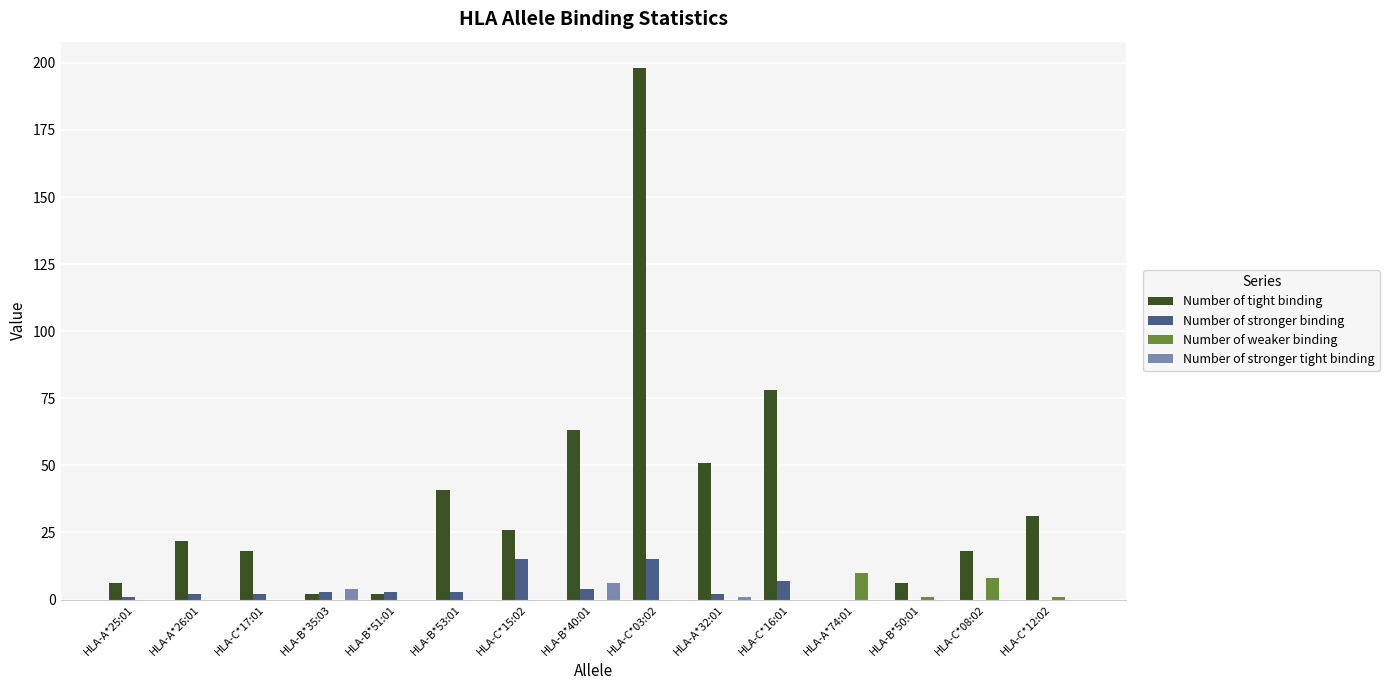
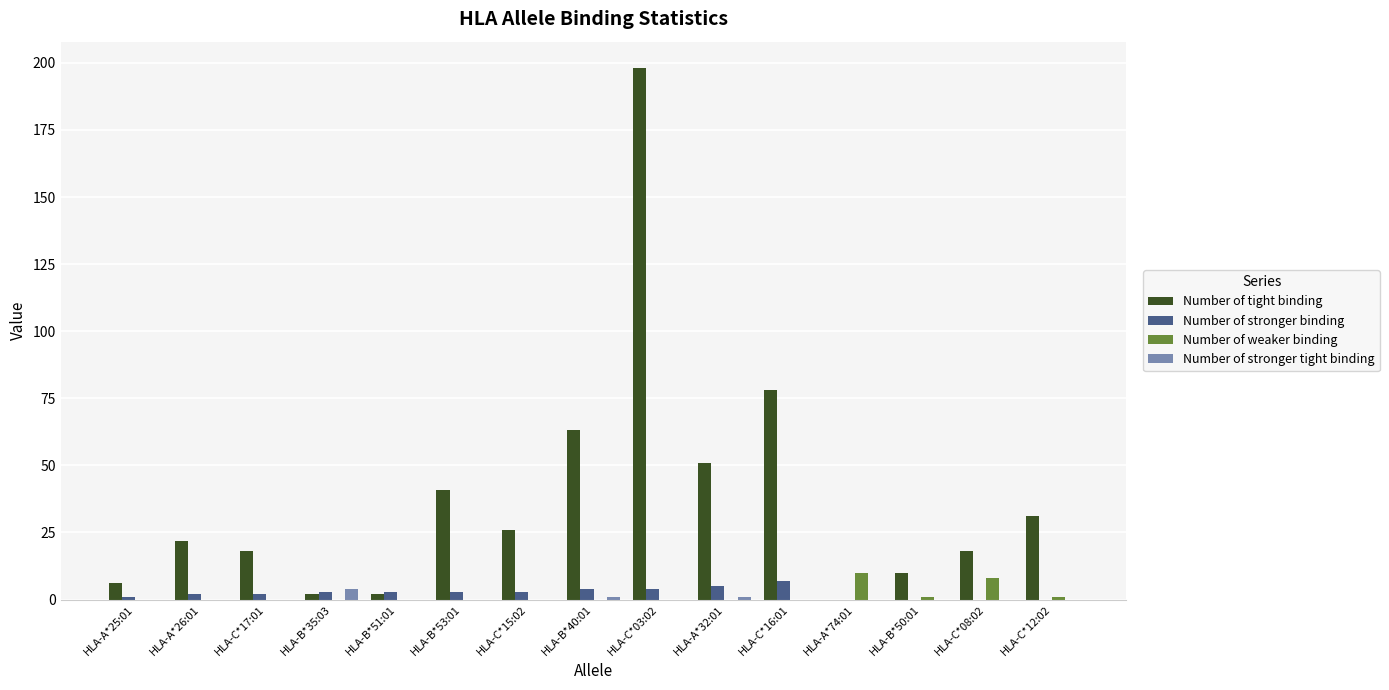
  {
    "Number of tight binding": {
      "HLA-A*25:01": 6,
      "HLA-A*26:01": 22,
      "HLA-C*17:01": 18,
      "HLA-B*35:03": 2,
      "HLA-B*51:01": 2,
      "HLA-B*53:01": 41,
      "HLA-C*15:02": 26,
      "HLA-B*40:01": 63,
      "HLA-C*03:02": 198,
      "HLA-A*32:01": 51,
      "HLA-C*16:01": 78,
      "HLA-A*74:01": 0,
-     "HLA-B*50:01": 6,
+     "HLA-B*50:01": 10,
      "HLA-C*08:02": 18,
      "HLA-C*12:02": 31
    },
    "Number of stronger binding": {
      "HLA-A*25:01": 1,
      "HLA-A*26:01": 2,
      "HLA-C*17:01": 2,
      "HLA-B*35:03": 3,
      "HLA-B*51:01": 3,
      "HLA-B*53:01": 3,
-     "HLA-C*15:02": 15,
+     "HLA-C*15:02": 3,
      "HLA-B*40:01": 4,
-     "HLA-C*03:02": 15,
-     "HLA-A*32:01": 2,
+     "HLA-C*03:02": 4,
+     "HLA-A*32:01": 5,
      "HLA-C*16:01": 7,
      "HLA-A*74:01": 0,
      "HLA-B*50:01": 0,
      "HLA-C*08:02": 0,
      "HLA-C*12:02": 0
    },
    "Number of weaker binding": {
      "HLA-A*25:01": 0,
      "HLA-A*26:01": 0,
      "HLA-C*17:01": 0,
      "HLA-B*35:03": 0,
      "HLA-B*51:01": 0,
      "HLA-B*53:01": 0,
      "HLA-C*15:02": 0,
      "HLA-B*40:01": 0,
      "HLA-C*03:02": 0,
      "HLA-A*32:01": 0,
      "HLA-C*16:01": 0,
      "HLA-A*74:01": 10,
      "HLA-B*50:01": 1,
      "HLA-C*08:02": 8,
      "HLA-C*12:02": 1
    },
    "Number of stronger tight binding": {
      "HLA-A*25:01": 0,
      "HLA-A*26:01": 0,
      "HLA-C*17:01": 0,
      "HLA-B*35:03": 4,
      "HLA-B*51:01": 0,
      "HLA-B*53:01": 0,
      "HLA-C*15:02": 0,
-     "HLA-B*40:01": 6,
+     "HLA-B*40:01": 1,
      "HLA-C*03:02": 0,
      "HLA-A*32:01": 1,
      "HLA-C*16:01": 0,
      "HLA-A*74:01": 0,
      "HLA-B*50:01": 0,
      "HLA-C*08:02": 0,
      "HLA-C*12:02": 0
    }
  }
